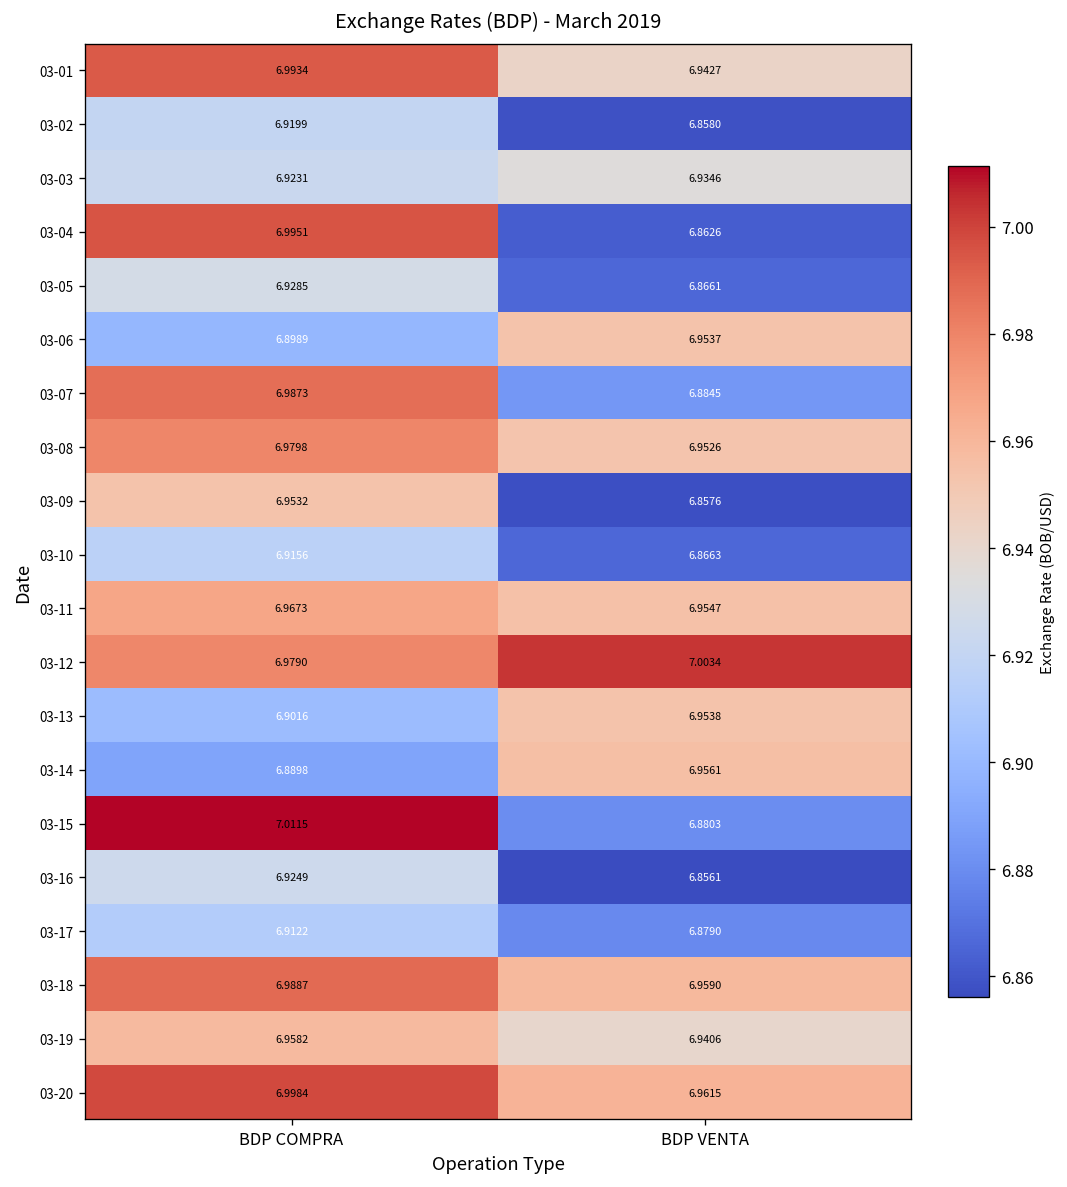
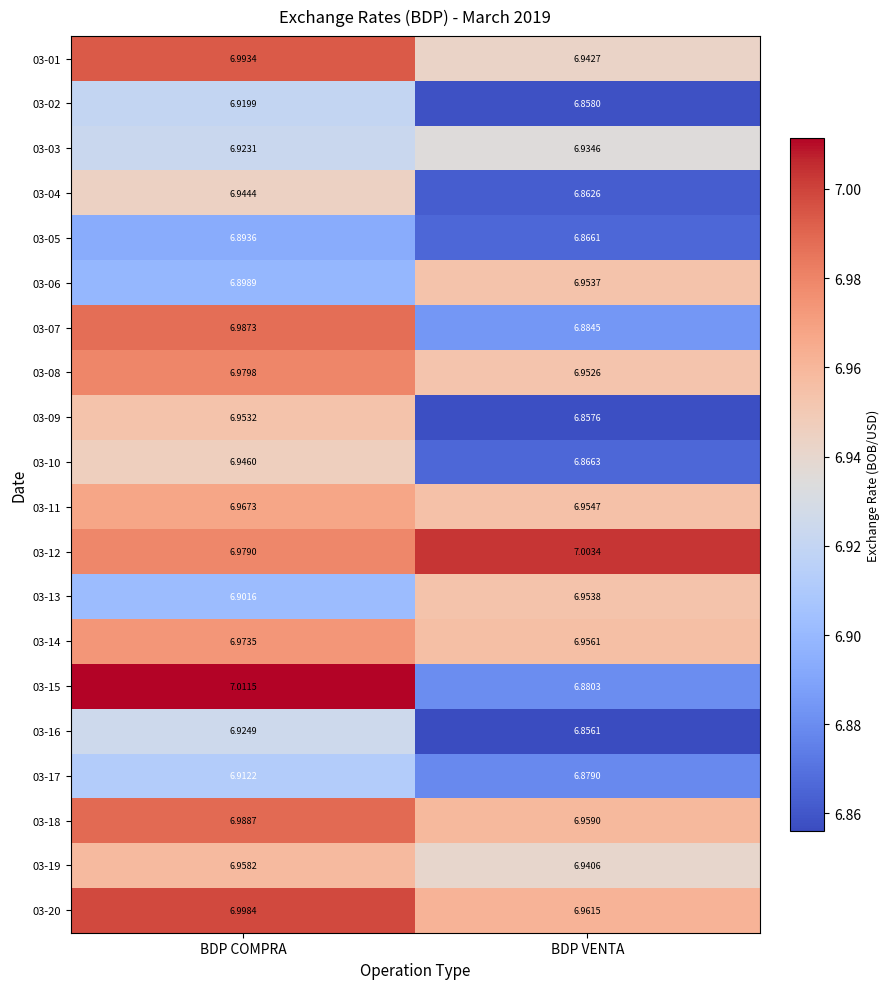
  {
    "03-01": {
      "BDP COMPRA": 6.9934,
      "BDP VENTA": 6.9427
    },
    "03-02": {
      "BDP COMPRA": 6.9199,
      "BDP VENTA": 6.8580
    },
    "03-03": {
      "BDP COMPRA": 6.9231,
      "BDP VENTA": 6.9346
    },
    "03-04": {
-     "BDP COMPRA": 6.9951,
+     "BDP COMPRA": 6.9444,
      "BDP VENTA": 6.8626
    },
    "03-05": {
-     "BDP COMPRA": 6.9285,
+     "BDP COMPRA": 6.8936,
      "BDP VENTA": 6.8661
    },
    "03-06": {
      "BDP COMPRA": 6.8989,
      "BDP VENTA": 6.9537
    },
    "03-07": {
      "BDP COMPRA": 6.9873,
      "BDP VENTA": 6.8845
    },
    "03-08": {
      "BDP COMPRA": 6.9798,
      "BDP VENTA": 6.9526
    },
    "03-09": {
      "BDP COMPRA": 6.9532,
      "BDP VENTA": 6.8576
    },
    "03-10": {
-     "BDP COMPRA": 6.9156,
+     "BDP COMPRA": 6.9460,
      "BDP VENTA": 6.8663
    },
    "03-11": {
      "BDP COMPRA": 6.9673,
      "BDP VENTA": 6.9547
    },
    "03-12": {
      "BDP COMPRA": 6.9790,
      "BDP VENTA": 7.0034
    },
    "03-13": {
      "BDP COMPRA": 6.9016,
      "BDP VENTA": 6.9538
    },
    "03-14": {
-     "BDP COMPRA": 6.8898,
+     "BDP COMPRA": 6.9735,
      "BDP VENTA": 6.9561
    },
    "03-15": {
      "BDP COMPRA": 7.0115,
      "BDP VENTA": 6.8803
    },
    "03-16": {
      "BDP COMPRA": 6.9249,
      "BDP VENTA": 6.8561
    },
    "03-17": {
      "BDP COMPRA": 6.9122,
      "BDP VENTA": 6.8790
    },
    "03-18": {
      "BDP COMPRA": 6.9887,
      "BDP VENTA": 6.9590
    },
    "03-19": {
      "BDP COMPRA": 6.9582,
      "BDP VENTA": 6.9406
    },
    "03-20": {
      "BDP COMPRA": 6.9984,
      "BDP VENTA": 6.9615
    }
  }
